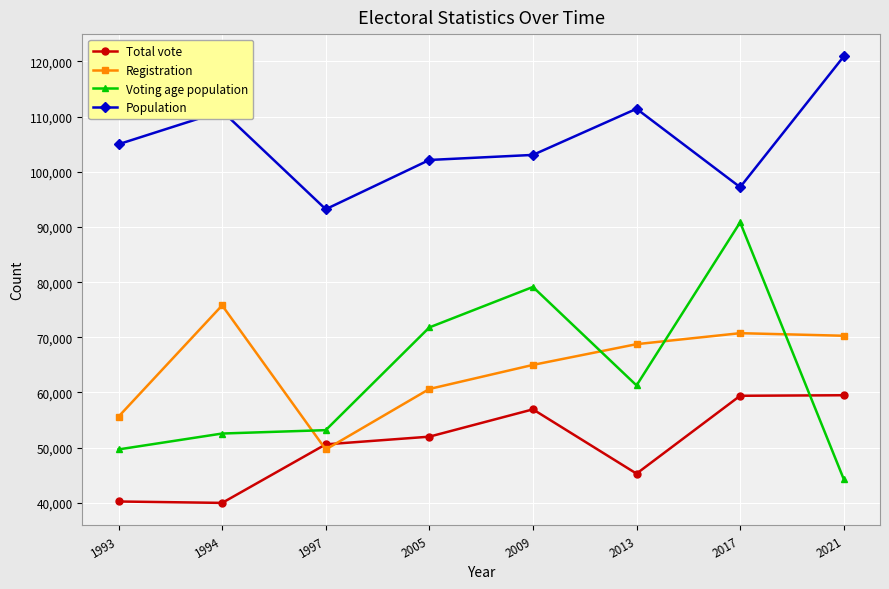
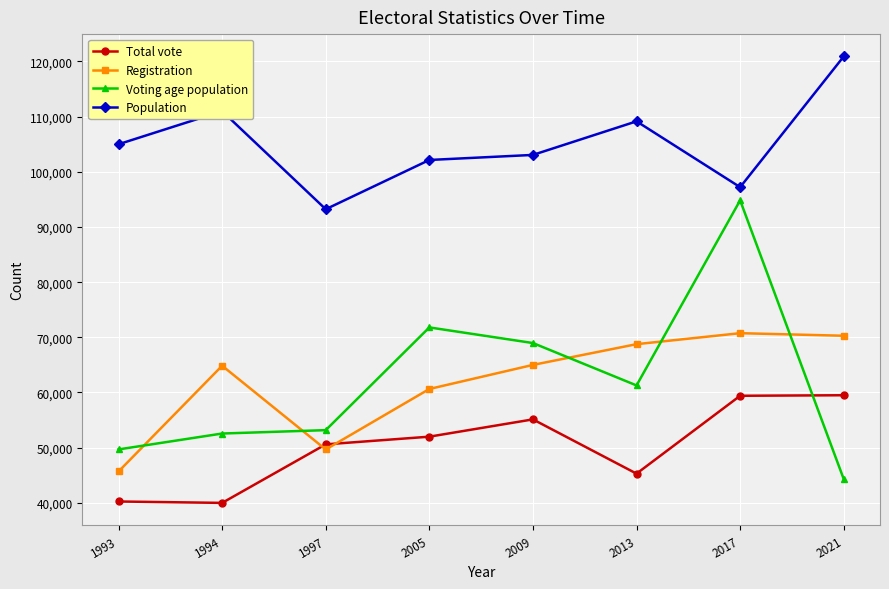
  {
    "Total vote": {
      "1993": "40,000",
      "1994": "40,000",
      "1997": "51,000",
      "2005": "52,000",
-     "2009": "57,000",
+     "2009": "55,000",
      "2013": "45,000",
      "2017": "59,000",
      "2021": "60,000"
    },
    "Registration": {
-     "1993": "56,000",
-     "1994": "76,000",
+     "1993": "46,000",
+     "1994": "65,000",
      "1997": "50,000",
      "2005": "61,000",
      "2009": "65,000",
      "2013": "69,000",
      "2017": "71,000",
      "2021": "70,000"
    },
    "Voting age population": {
      "1993": "50,000",
      "1994": "53,000",
      "1997": "53,000",
      "2005": "72,000",
-     "2009": "79,000",
+     "2009": "69,000",
      "2013": "61,000",
-     "2017": "91,000",
+     "2017": "95,000",
      "2021": "44,000"
    },
    "Population": {
      "1993": "105,000",
      "1997": "93,000",
      "2005": "102,000",
      "2009": "103,000",
-     "2013": "111,000",
+     "2013": "109,000",
      "2017": "97,000",
      "2021": "121,000"
    }
  }
